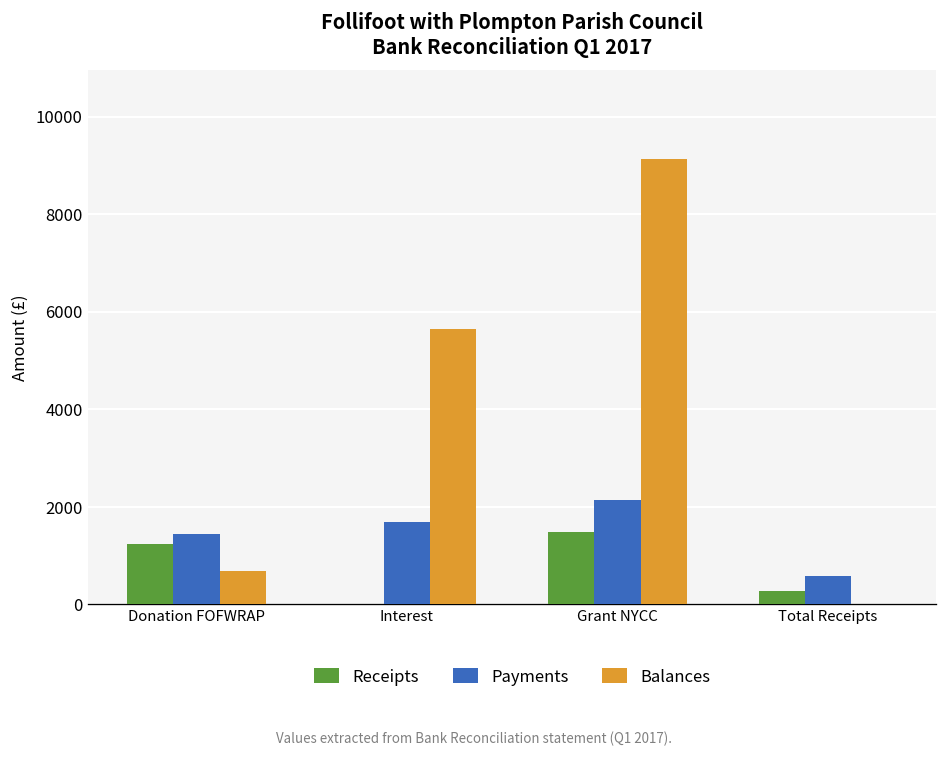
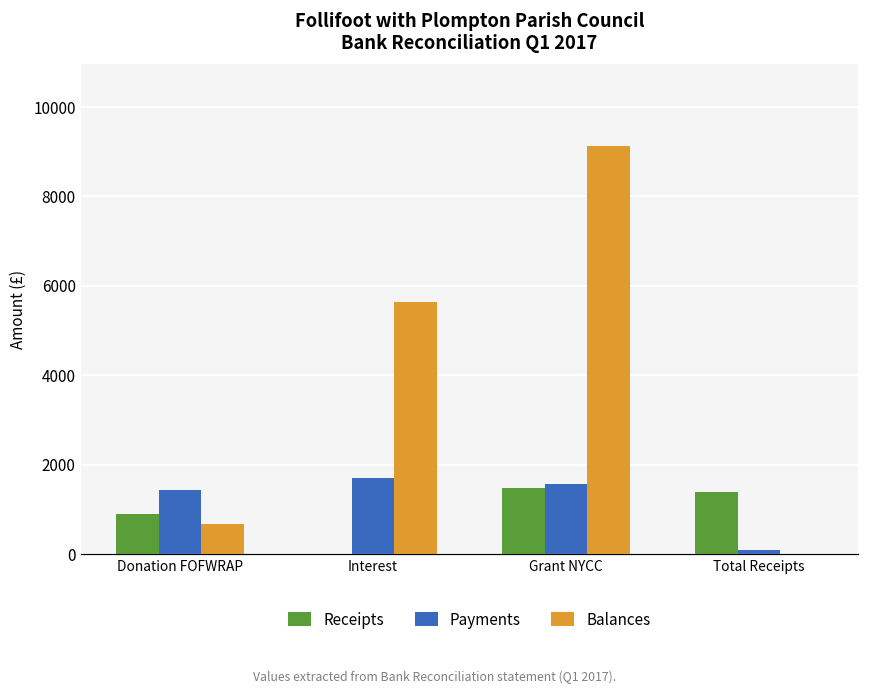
  {
    "Receipts": {
-     "Donation FOFWRAP": 1200,
+     "Donation FOFWRAP": 900,
      "Grant NYCC": 1500,
-     "Total Receipts": 300
+     "Total Receipts": 1400
    },
    "Payments": {
      "Donation FOFWRAP": 1400,
      "Interest": 1700,
-     "Grant NYCC": 2100,
-     "Total Receipts": 600
+     "Grant NYCC": 1600,
+     "Total Receipts": 100
    },
    "Balances": {
      "Donation FOFWRAP": 700,
      "Interest": 5600,
      "Grant NYCC": 9100,
      "Total Receipts": 0
    }
  }
